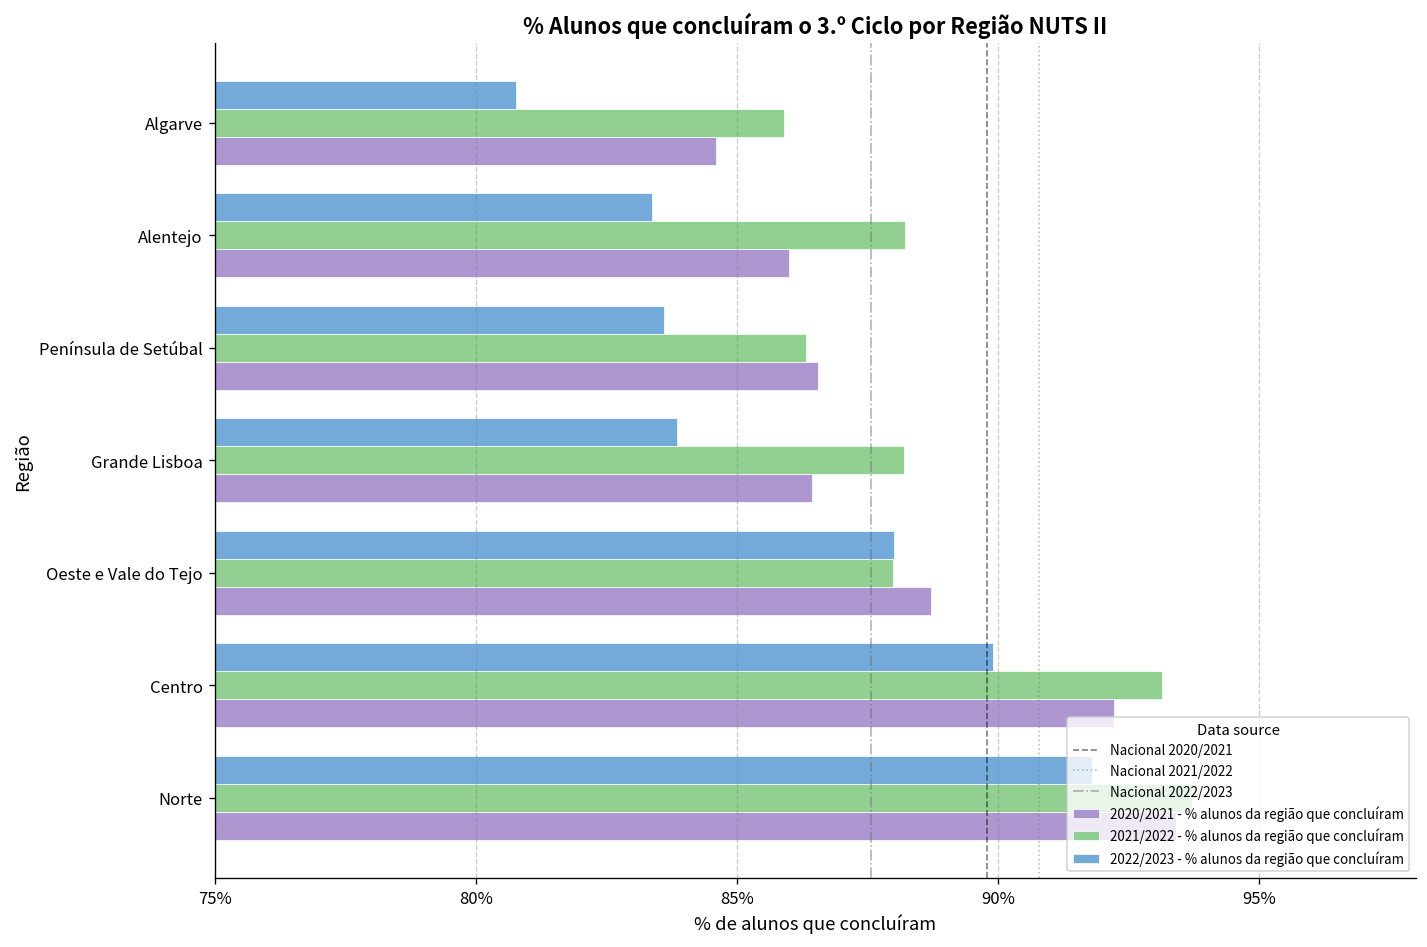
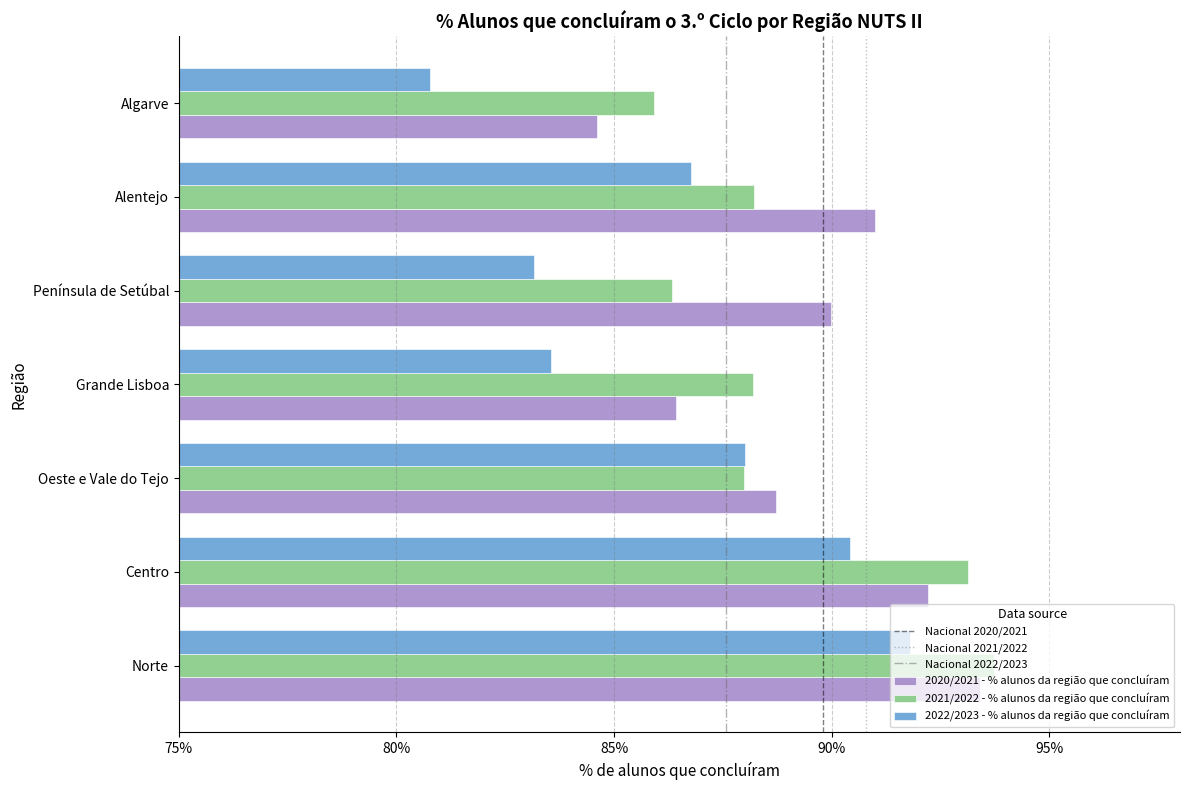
  {
    "2020/2021 - % alunos da região que concluíram": {
      "Algarve": "84.6%",
-     "Alentejo": "86.0%",
-     "Península de Setúbal": "86.6%",
+     "Alentejo": "91.0%",
+     "Península de Setúbal": "90.0%",
      "Grande Lisboa": "86.4%",
      "Oeste e Vale do Tejo": "88.7%",
      "Centro": "92.2%"
    },
    "2021/2022 - % alunos da região que concluíram": {
      "Algarve": "85.9%",
      "Alentejo": "88.2%",
      "Península de Setúbal": "86.3%",
      "Grande Lisboa": "88.2%",
      "Oeste e Vale do Tejo": "88.0%",
      "Centro": "93.1%"
    },
    "2022/2023 - % alunos da região que concluíram": {
      "Algarve": "80.8%",
-     "Alentejo": "83.4%",
-     "Península de Setúbal": "83.6%",
-     "Grande Lisboa": "83.9%",
+     "Alentejo": "86.8%",
+     "Península de Setúbal": "83.2%",
+     "Grande Lisboa": "83.5%",
      "Oeste e Vale do Tejo": "88.0%",
-     "Centro": "89.9%"
+     "Centro": "90.4%"
    }
  }
